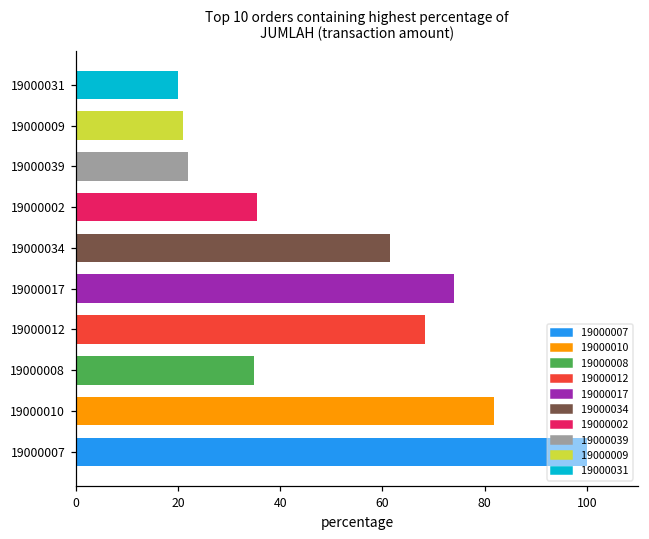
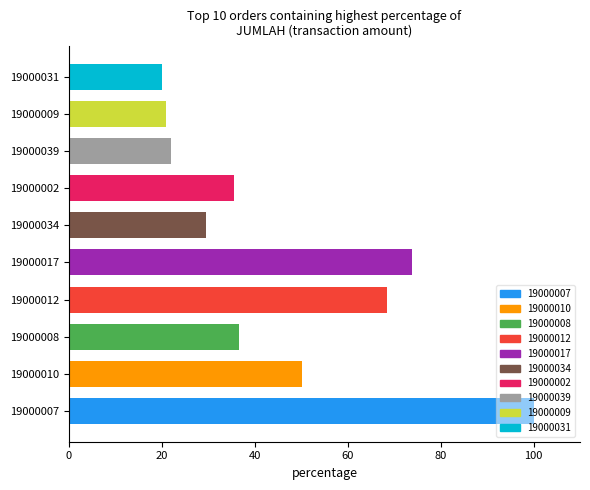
  {
    "19000031": 20,
    "19000009": 21,
    "19000039": 22,
    "19000002": 35,
-   "19000034": 61,
+   "19000034": 30,
    "19000017": 74,
    "19000012": 68,
-   "19000008": 35,
-   "19000010": 82
+   "19000008": 37,
+   "19000010": 50
  }
